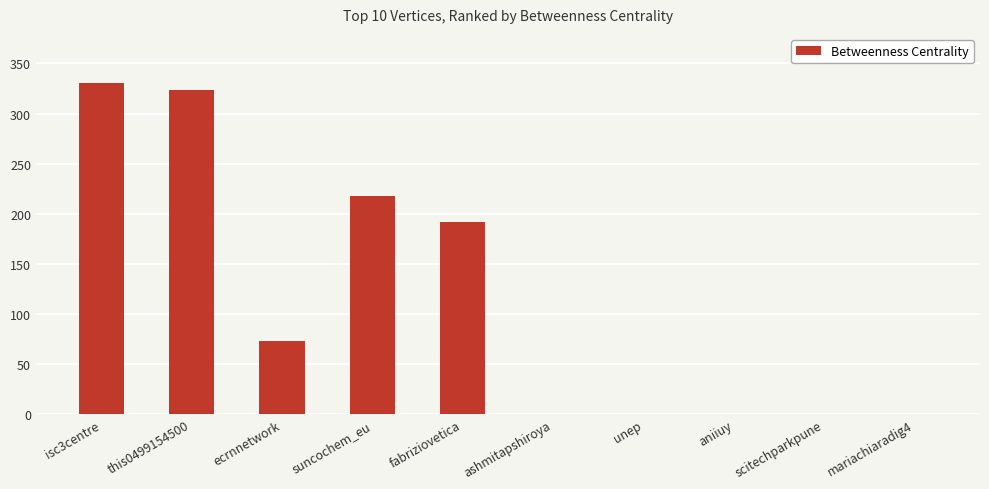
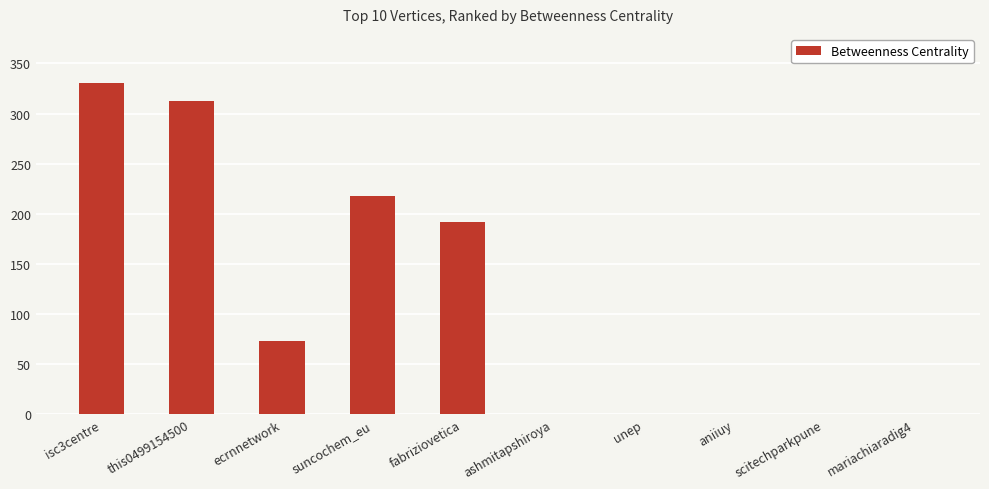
  {
    "isc3centre": 330,
-   "this0499154500": 323,
+   "this0499154500": 313,
    "ecrnnetwork": 73,
    "suncochem_eu": 218,
    "fabriziovetica": 192,
    "ashmitapshiroya": 0,
    "unep": 0,
    "aniiuy": 0,
    "scitechparkpune": 0,
    "mariachiaradig4": 0
  }
